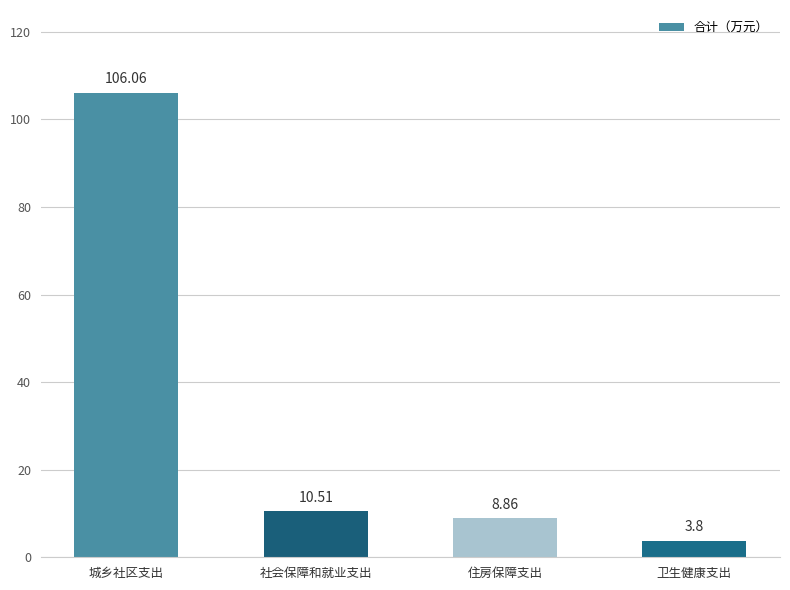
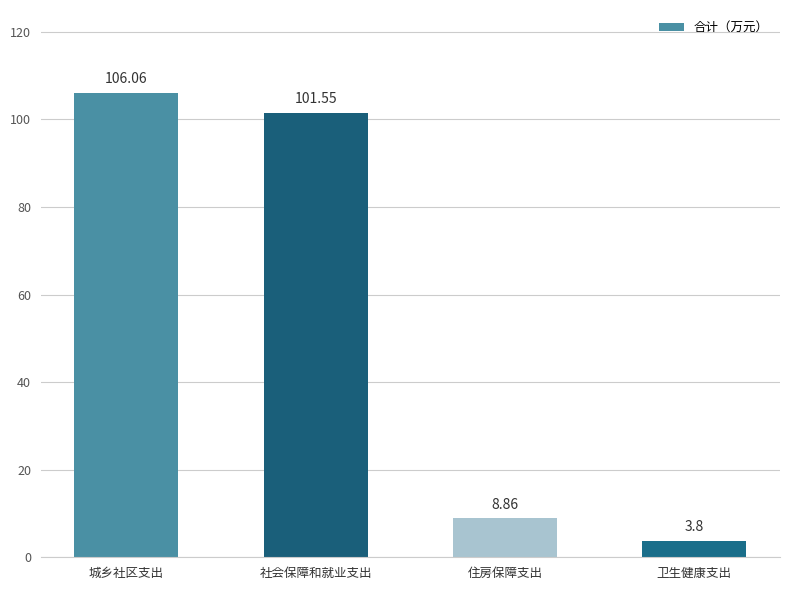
  {
    "城乡社区支出": 106.06,
-   "社会保障和就业支出": 10.51,
+   "社会保障和就业支出": 101.55,
    "住房保障支出": 8.86,
    "卫生健康支出": 3.8
  }
